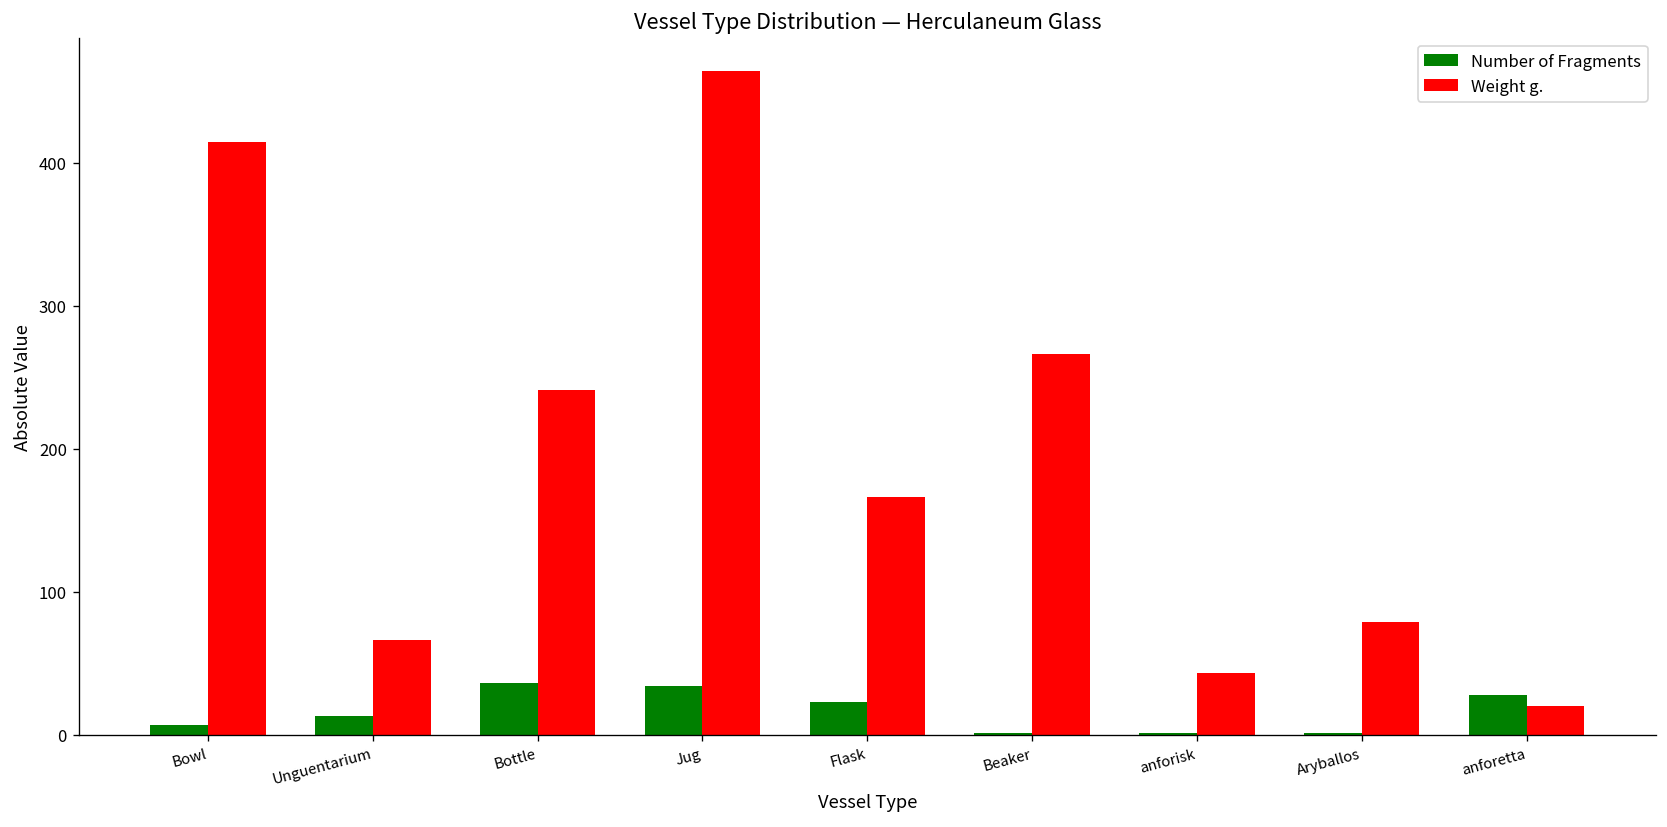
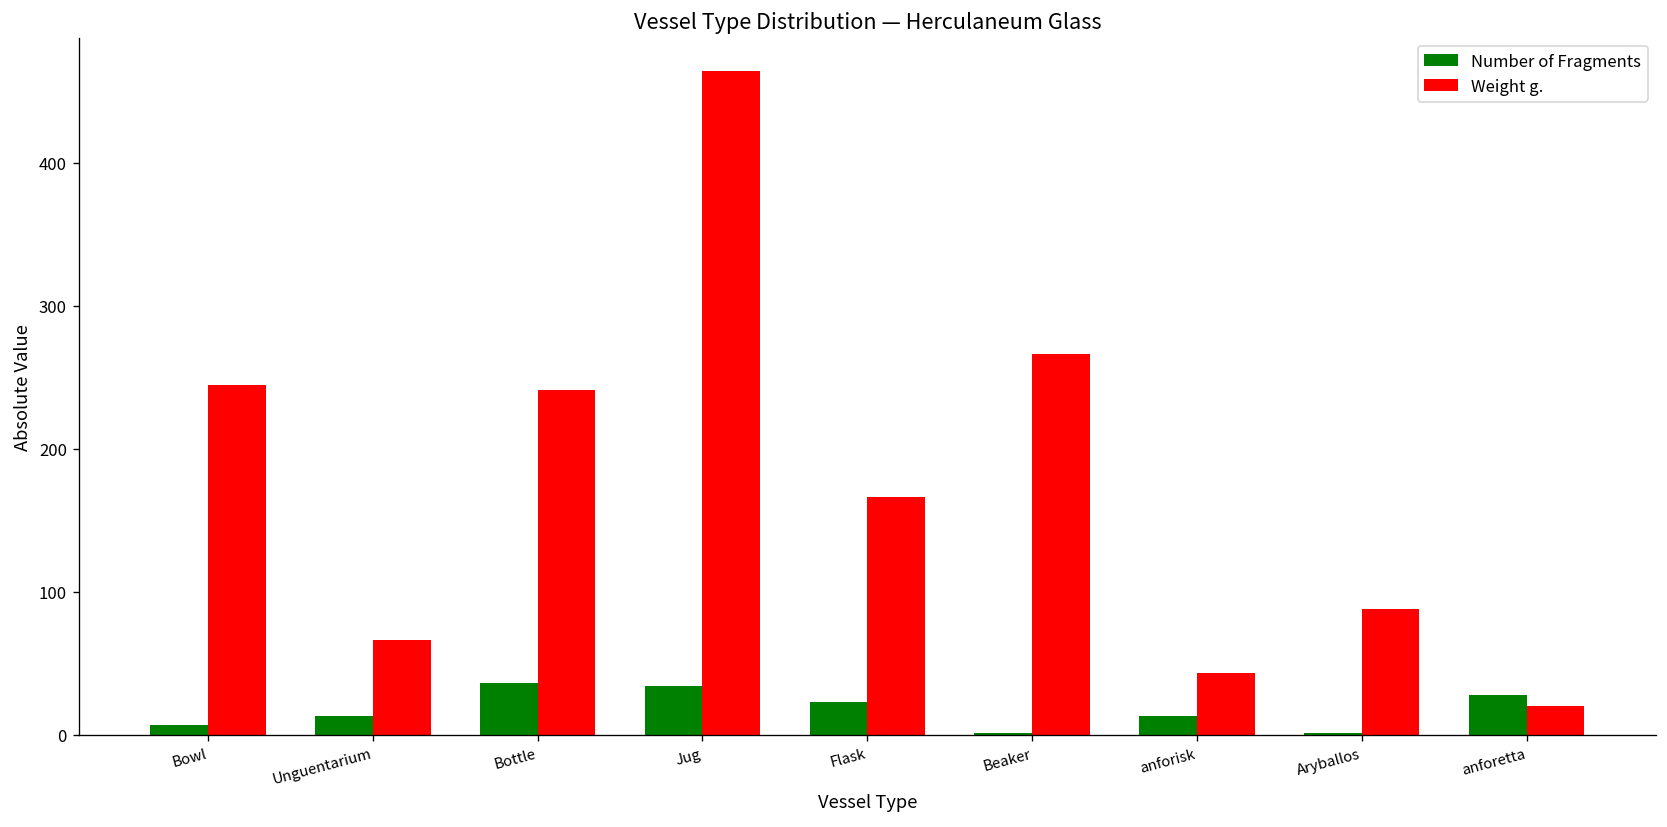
  {
    "Number of Fragments": {
      "Bowl": 7,
      "Unguentarium": 13,
      "Bottle": 36,
      "Jug": 34,
      "Flask": 23,
-     "anforisk": 1,
+     "anforisk": 13,
      "anforetta": 28
    },
    "Weight g.": {
-     "Bowl": 415,
+     "Bowl": 244,
      "Unguentarium": 67,
      "Bottle": 241,
      "Jug": 464,
      "Flask": 167,
      "Beaker": 266,
      "anforisk": 43,
-     "Aryballos": 79,
+     "Aryballos": 88,
      "anforetta": 20
    }
  }
